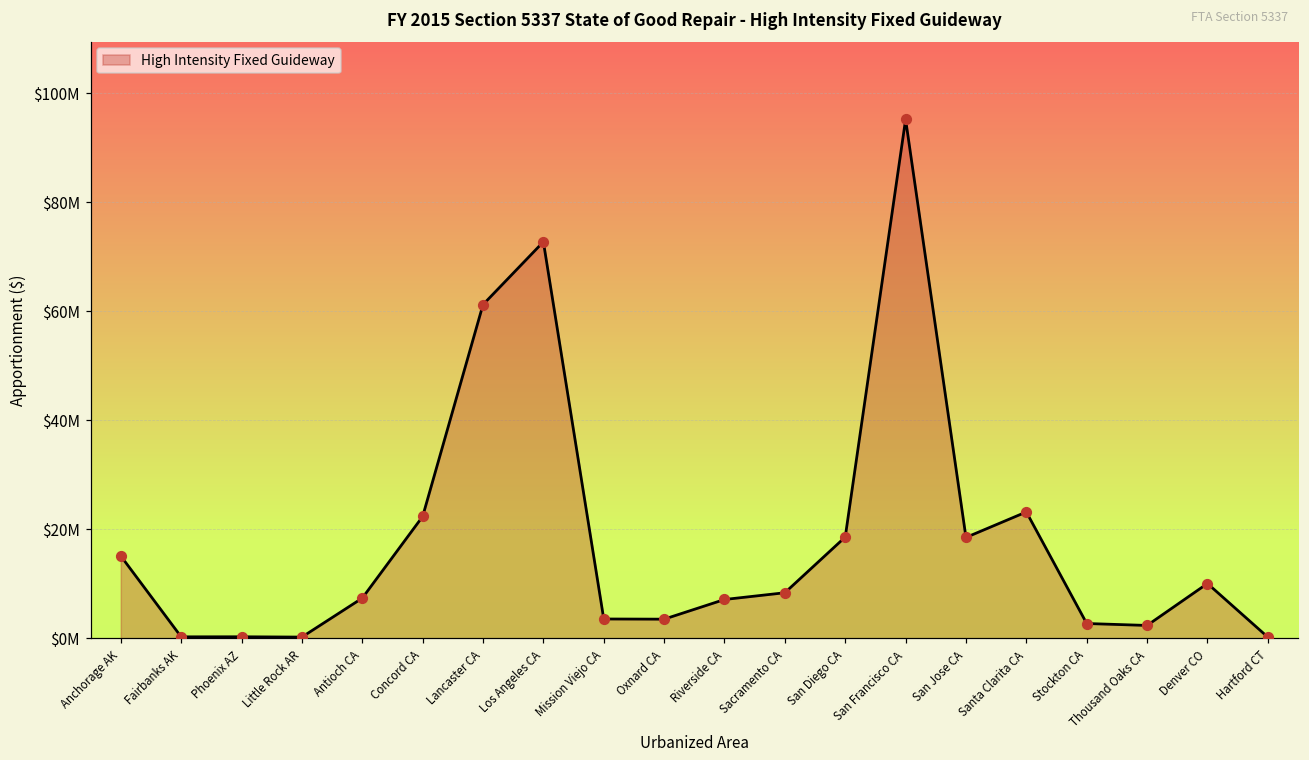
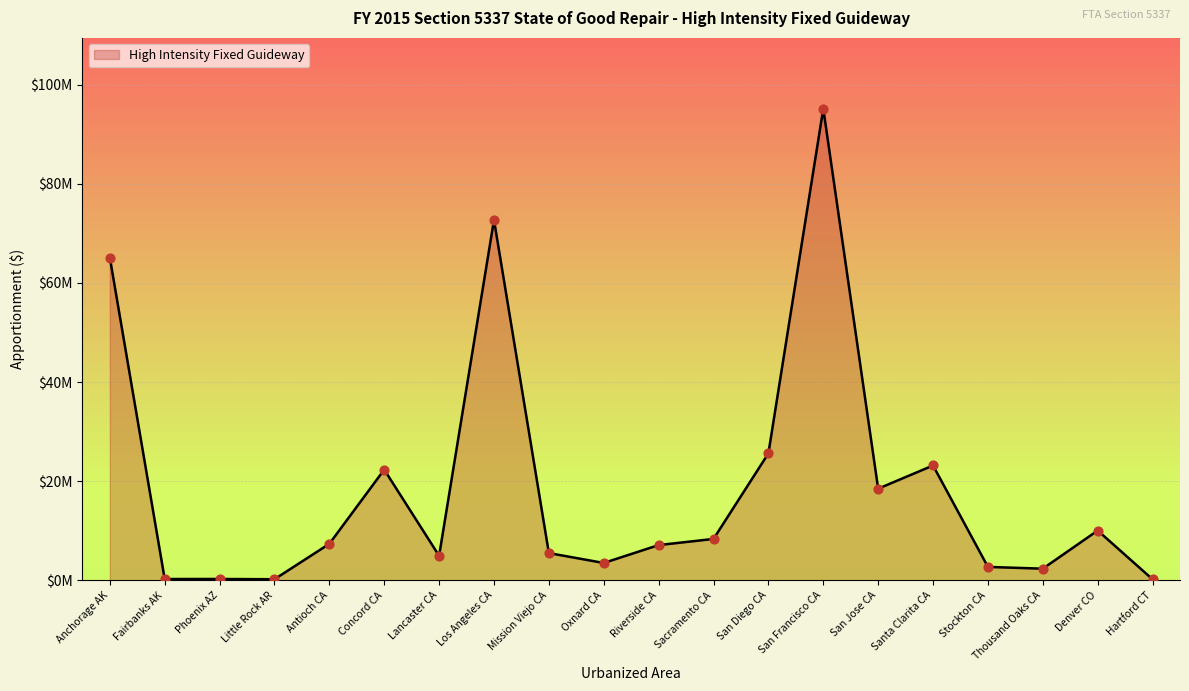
  {
-   "Anchorage AK": "$15000000",
+   "Anchorage AK": "$65000000",
    "Fairbanks AK": "$0",
    "Phoenix AZ": "$0",
    "Little Rock AR": "$0",
    "Antioch CA": "$7000000",
    "Concord CA": "$22000000",
-   "Lancaster CA": "$61000000",
+   "Lancaster CA": "$5000000",
    "Los Angeles CA": "$73000000",
-   "Mission Viejo CA": "$4000000",
+   "Mission Viejo CA": "$6000000",
    "Oxnard CA": "$4000000",
    "Riverside CA": "$7000000",
    "Sacramento CA": "$8000000",
-   "San Diego CA": "$19000000",
+   "San Diego CA": "$26000000",
    "San Francisco CA": "$95000000",
    "San Jose CA": "$18000000",
    "Santa Clarita CA": "$23000000",
    "Stockton CA": "$3000000",
    "Thousand Oaks CA": "$2000000",
    "Denver CO": "$10000000",
    "Hartford CT": "$0"
  }
